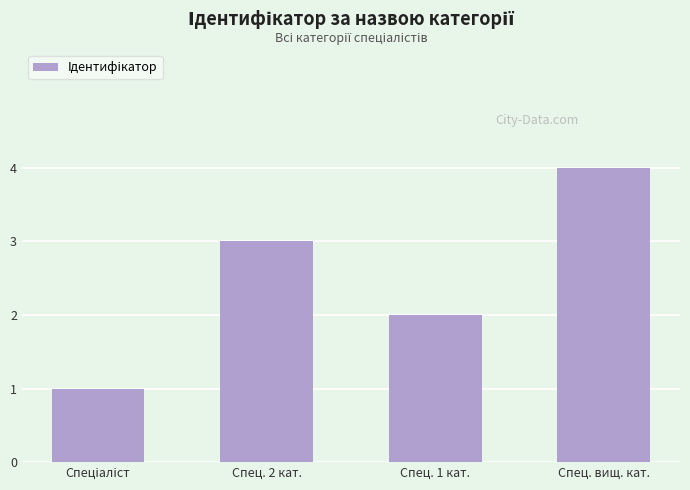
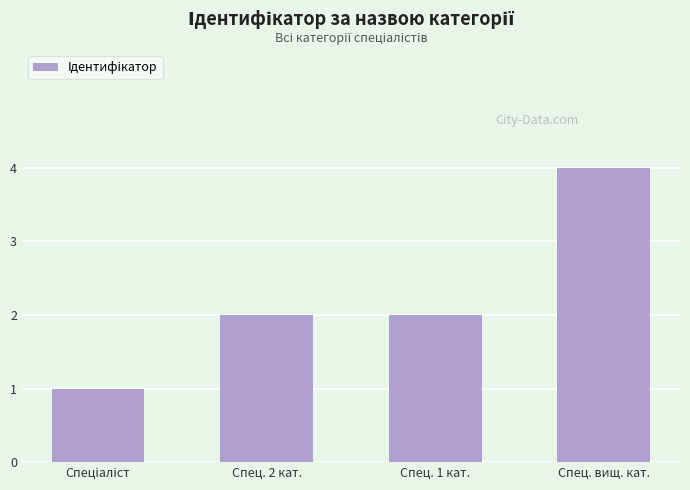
  {
    "Спеціаліст": 1,
-   "Спец. 2 кат.": 3,
+   "Спец. 2 кат.": 2,
    "Спец. 1 кат.": 2,
    "Спец. вищ. кат.": 4
  }
